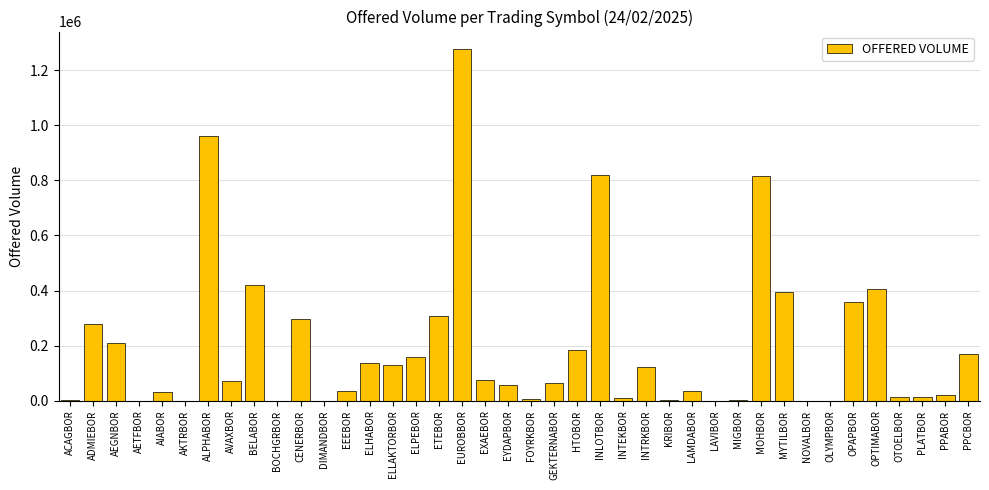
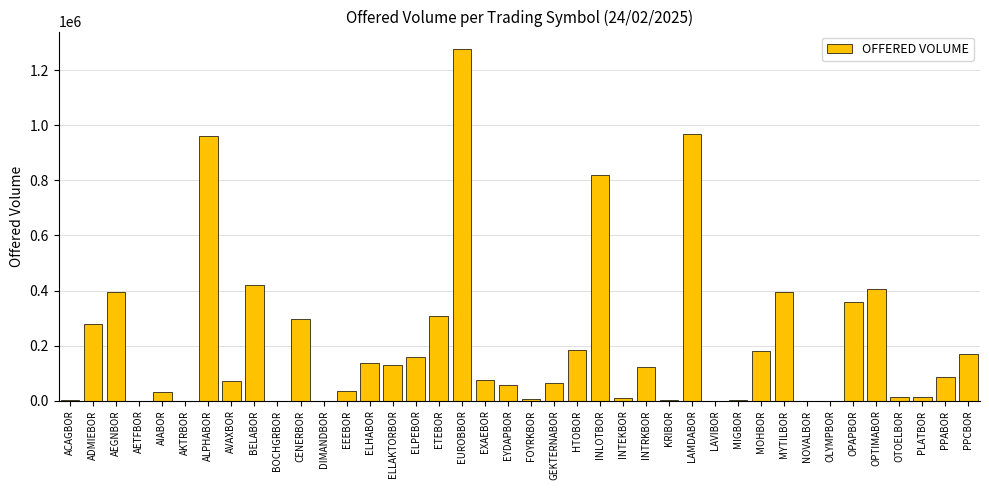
  {
    "ADMIEBOR": 280000,
-   "AEGNBOR": 210000,
+   "AEGNBOR": 400000,
    "AIABOR": 30000,
    "AKTRBOR": 0,
    "ALPHABOR": 960000,
    "AVAXBOR": 70000,
    "BELABOR": 420000,
    "BOCHGRBOR": 0,
    "CENERBOR": 300000,
    "DIMANDBOR": 0,
    "EEEBOR": 30000,
    "ELHABOR": 140000,
    "ELLAKTORBOR": 130000,
    "ELPEBOR": 160000,
    "ETEBOR": 310000,
    "EUROBBOR": 1280000,
    "EXAEBOR": 70000,
    "EYDAPBOR": 60000,
    "GEKTERNABOR": 60000,
    "HTOBOR": 180000,
    "INLOTBOR": 820000,
    "INTRKBOR": 120000,
-   "LAMDABOR": 30000,
+   "LAMDABOR": 970000,
    "LAVIBOR": 0,
-   "MOHBOR": 820000,
+   "MOHBOR": 180000,
    "MYTILBOR": 390000,
    "NOVALBOR": 0,
    "OLYMPBOR": 0,
    "OPAPBOR": 360000,
    "OPTIMABOR": 410000,
    "OTOELBOR": 20000,
    "PLATBOR": 10000,
-   "PPABOR": 20000,
+   "PPABOR": 90000,
    "PPCBOR": 170000
  }
